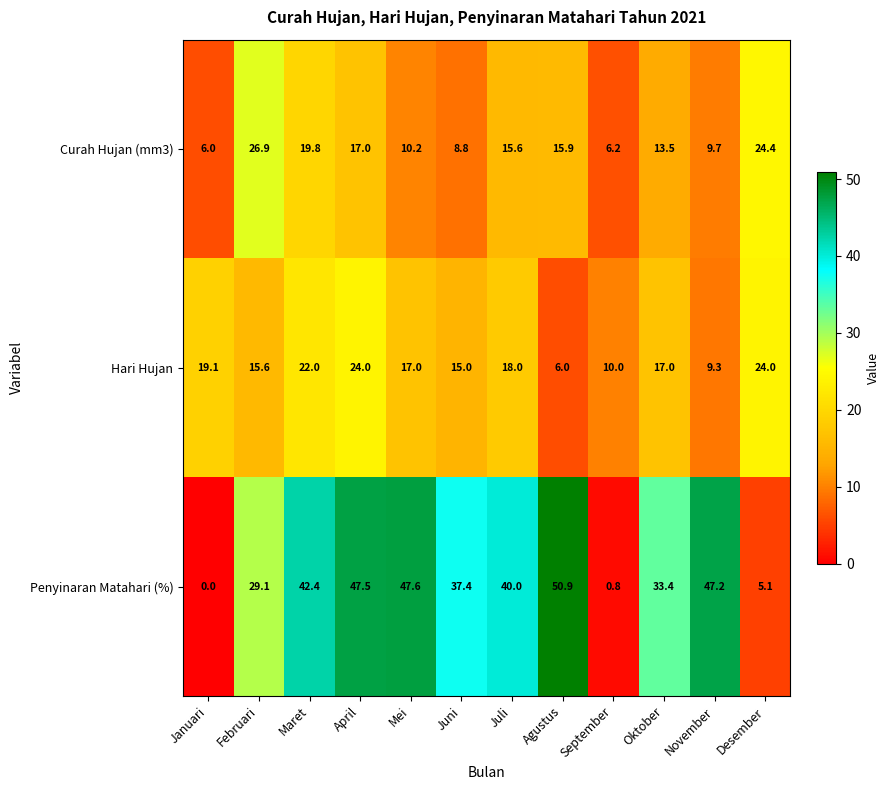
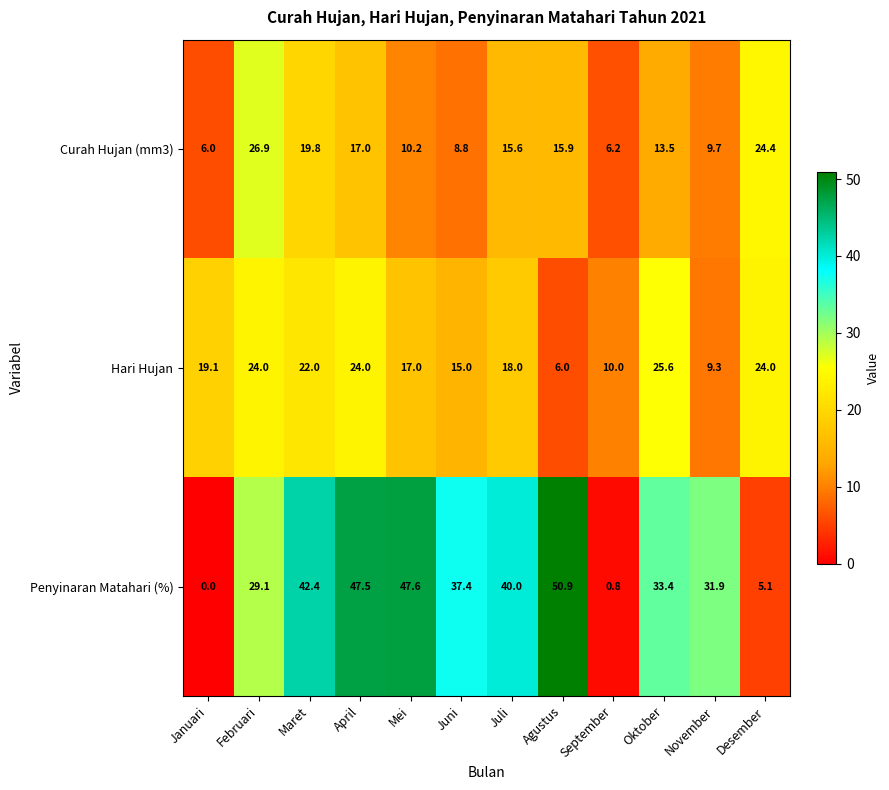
  {
    "Curah Hujan (mm3)": {
      "Januari": 6.0,
      "Februari": 26.9,
      "Maret": 19.8,
      "April": 17.0,
      "Mei": 10.2,
      "Juni": 8.8,
      "Juli": 15.6,
      "Agustus": 15.9,
      "September": 6.2,
      "Oktober": 13.5,
      "November": 9.7,
      "Desember": 24.4
    },
    "Hari Hujan": {
      "Januari": 19.1,
-     "Februari": 15.6,
+     "Februari": 24.0,
      "Maret": 22.0,
      "April": 24.0,
      "Mei": 17.0,
      "Juni": 15.0,
      "Juli": 18.0,
      "Agustus": 6.0,
      "September": 10.0,
-     "Oktober": 17.0,
+     "Oktober": 25.6,
      "November": 9.3,
      "Desember": 24.0
    },
    "Penyinaran Matahari (%)": {
      "Januari": 0.0,
      "Februari": 29.1,
      "Maret": 42.4,
      "April": 47.5,
      "Mei": 47.6,
      "Juni": 37.4,
      "Juli": 40.0,
      "Agustus": 50.9,
      "September": 0.8,
      "Oktober": 33.4,
-     "November": 47.2,
+     "November": 31.9,
      "Desember": 5.1
    }
  }
